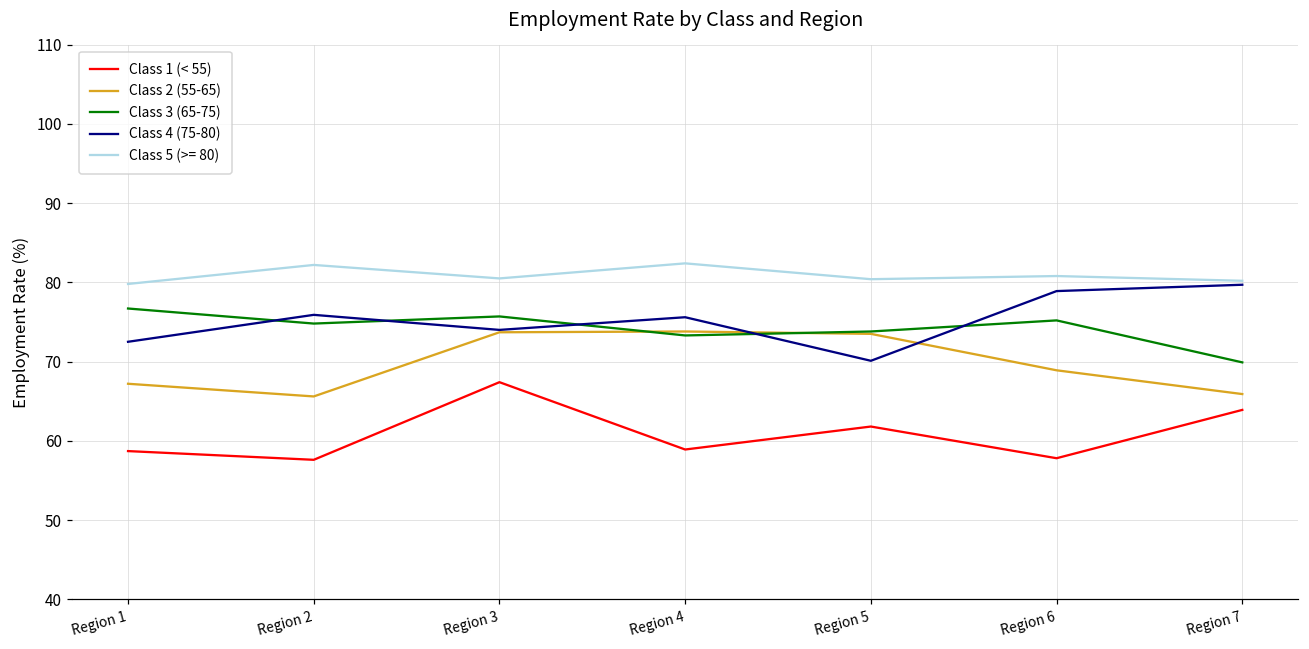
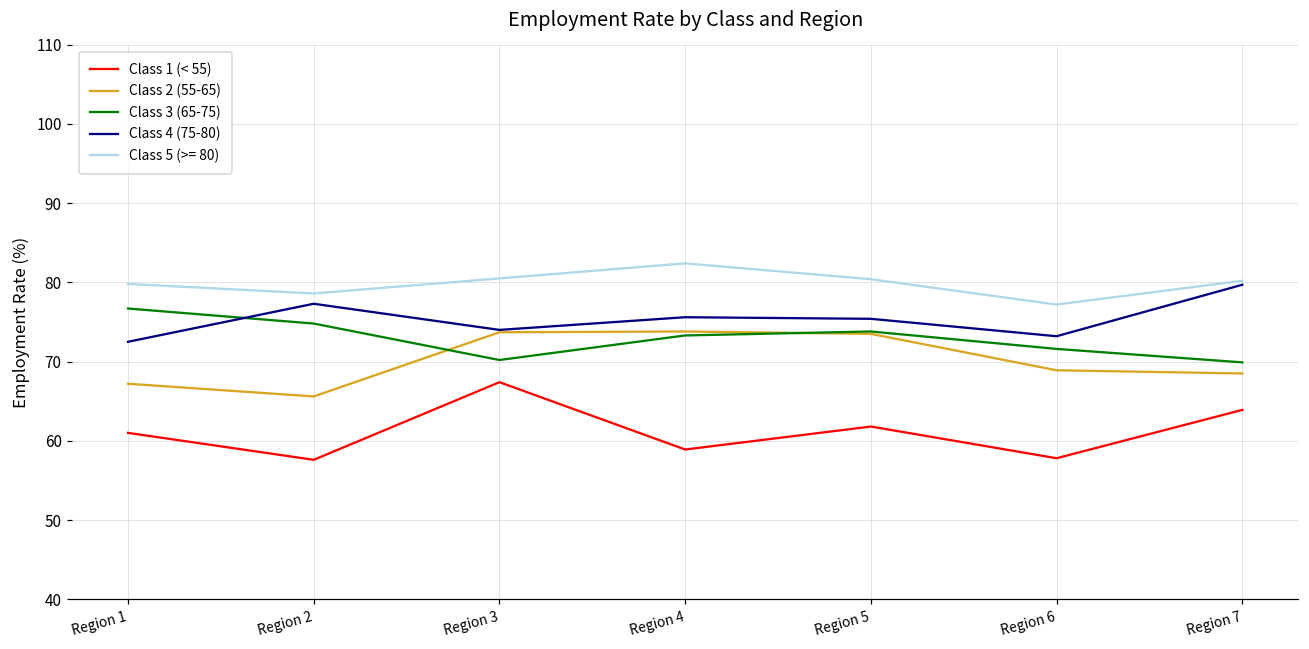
  {
    "Class 1 (< 55)": {
-     "Region 1": 59,
+     "Region 1": 61,
      "Region 2": 58,
      "Region 3": 67,
      "Region 4": 59,
      "Region 5": 62,
      "Region 6": 58,
      "Region 7": 64
    },
    "Class 2 (55-65)": {
      "Region 1": 67,
      "Region 2": 66,
      "Region 4": 74,
      "Region 6": 69,
-     "Region 7": 66
+     "Region 7": 69
    },
    "Class 3 (65-75)": {
      "Region 1": 77,
      "Region 2": 75,
-     "Region 3": 76,
+     "Region 3": 70,
      "Region 4": 73,
-     "Region 6": 75,
+     "Region 6": 72,
      "Region 7": 70
    },
    "Class 4 (75-80)": {
      "Region 1": 73,
-     "Region 2": 76,
+     "Region 2": 77,
      "Region 4": 76,
-     "Region 5": 70,
-     "Region 6": 79,
+     "Region 5": 75,
+     "Region 6": 73,
      "Region 7": 80
    },
    "Class 5 (>= 80)": {
      "Region 1": 80,
-     "Region 2": 82,
+     "Region 2": 79,
      "Region 3": 81,
      "Region 4": 82,
      "Region 5": 80,
-     "Region 6": 81,
+     "Region 6": 77,
      "Region 7": 80
    }
  }
